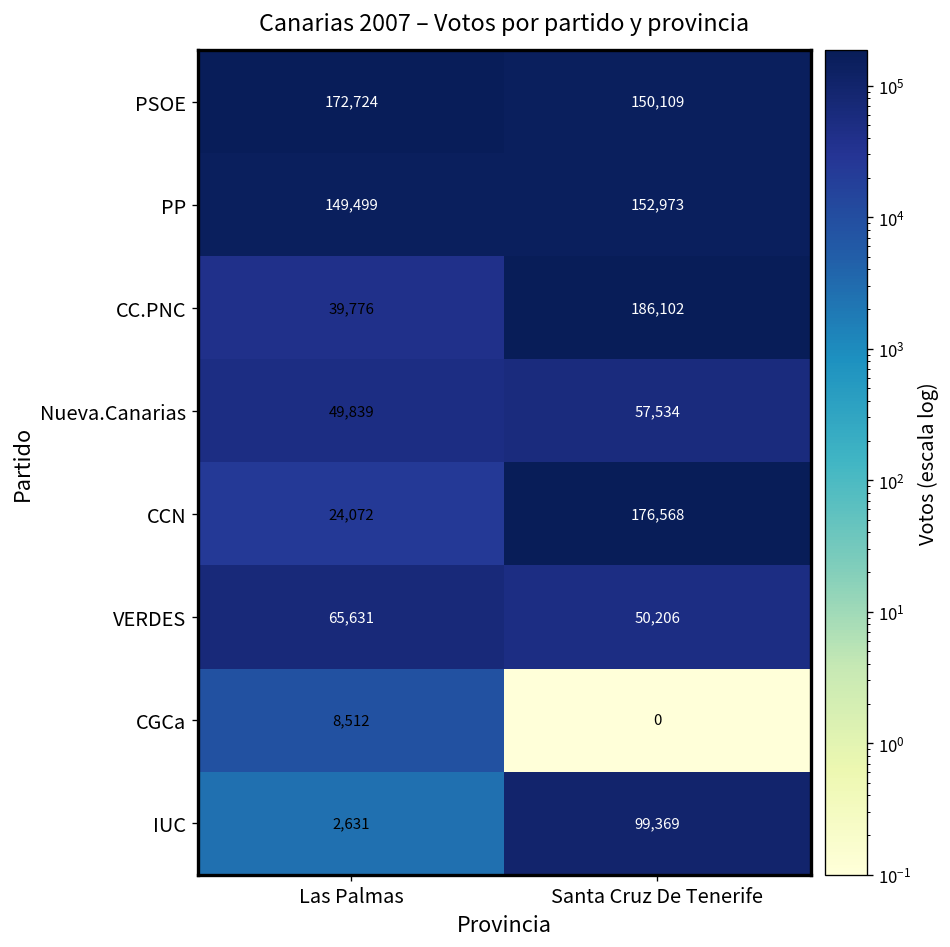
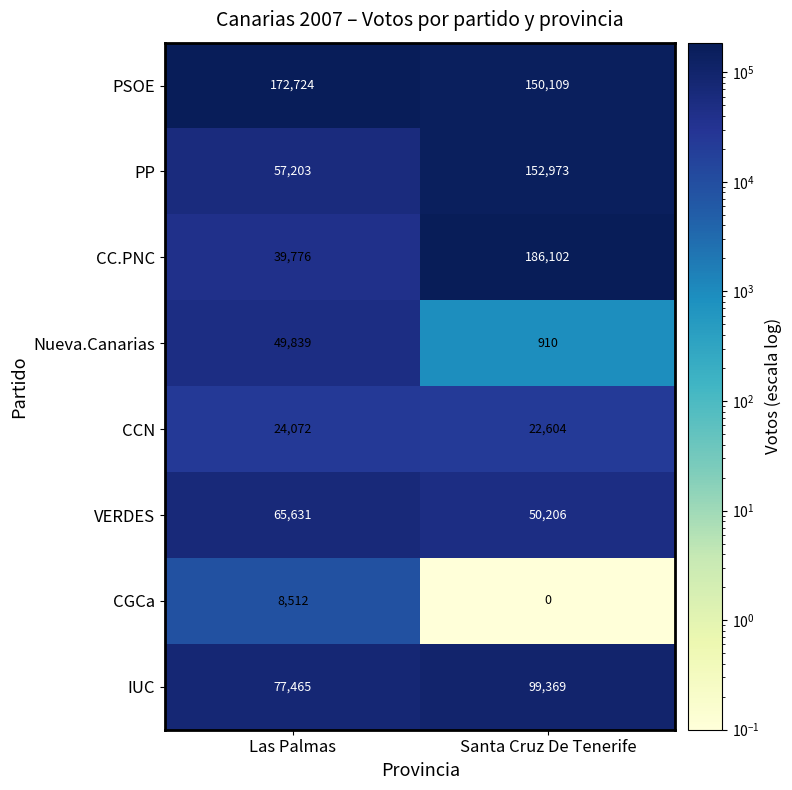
  {
    "PSOE": {
      "Las Palmas": "172,724",
      "Santa Cruz De Tenerife": "150,109"
    },
    "PP": {
-     "Las Palmas": "149,499",
+     "Las Palmas": "57,203",
      "Santa Cruz De Tenerife": "152,973"
    },
    "CC.PNC": {
      "Las Palmas": "39,776",
      "Santa Cruz De Tenerife": "186,102"
    },
    "Nueva.Canarias": {
      "Las Palmas": "49,839",
-     "Santa Cruz De Tenerife": "57,534"
+     "Santa Cruz De Tenerife": "910"
    },
    "CCN": {
      "Las Palmas": "24,072",
-     "Santa Cruz De Tenerife": "176,568"
+     "Santa Cruz De Tenerife": "22,604"
    },
    "VERDES": {
      "Las Palmas": "65,631",
      "Santa Cruz De Tenerife": "50,206"
    },
    "CGCa": {
      "Las Palmas": "8,512",
      "Santa Cruz De Tenerife": "0"
    },
    "IUC": {
-     "Las Palmas": "2,631",
+     "Las Palmas": "77,465",
      "Santa Cruz De Tenerife": "99,369"
    }
  }
